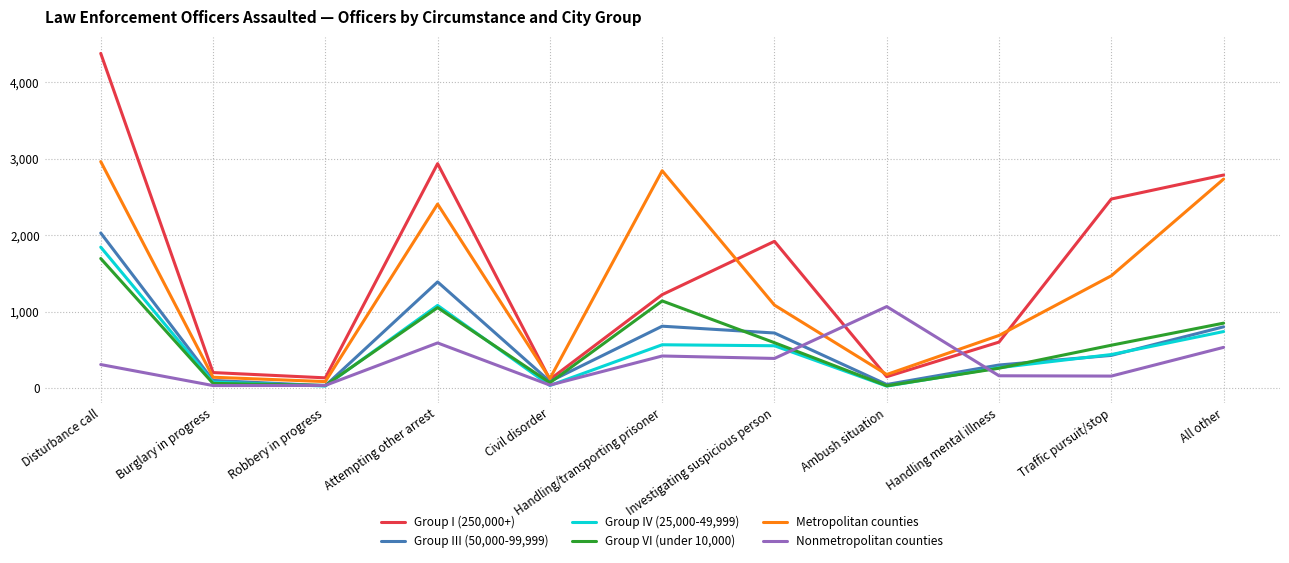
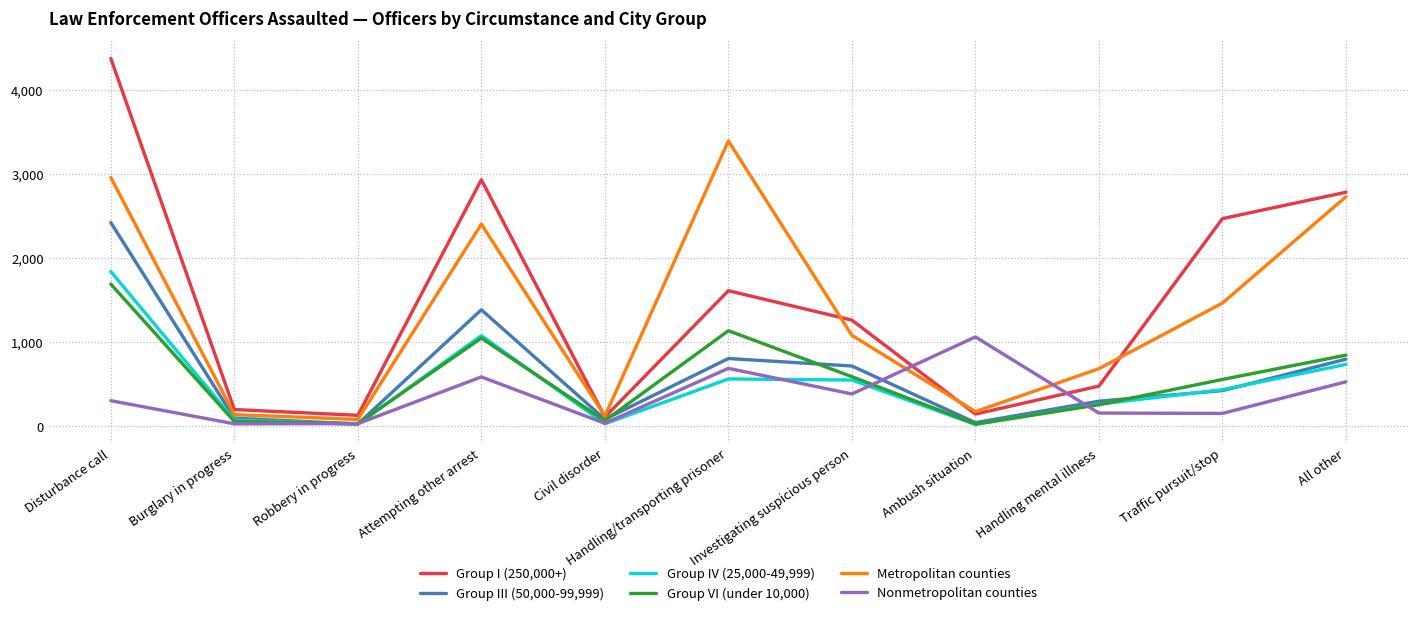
  {
    "Group I (250,000+)": {
      "Disturbance call": "4,400",
      "Burglary in progress": "200",
      "Robbery in progress": "100",
      "Attempting other arrest": "2,900",
-     "Handling/transporting prisoner": "1,200",
-     "Investigating suspicious person": "1,900",
-     "Handling mental illness": "600",
+     "Handling/transporting prisoner": "1,600",
+     "Investigating suspicious person": "1,300",
+     "Handling mental illness": "500",
      "Traffic pursuit/stop": "2,500",
      "All other": "2,800"
    },
    "Group III (50,000-99,999)": {
-     "Disturbance call": "2,000",
+     "Disturbance call": "2,400",
      "Attempting other arrest": "1,400",
      "Handling/transporting prisoner": "800",
      "Investigating suspicious person": "700",
      "Handling mental illness": "300",
      "All other": "800"
    },
    "Group IV (25,000-49,999)": {
      "Disturbance call": "1,800",
      "Handling/transporting prisoner": "600",
      "Investigating suspicious person": "600",
      "All other": "700"
    },
    "Group VI (under 10,000)": {
      "Disturbance call": "1,700",
      "Handling/transporting prisoner": "1,100",
      "Investigating suspicious person": "600",
      "Traffic pursuit/stop": "600",
      "All other": "800"
    },
    "Metropolitan counties": {
      "Disturbance call": "3,000",
      "Burglary in progress": "100",
      "Robbery in progress": "100",
      "Attempting other arrest": "2,400",
-     "Handling/transporting prisoner": "2,800",
+     "Handling/transporting prisoner": "3,400",
      "Investigating suspicious person": "1,100",
      "Handling mental illness": "700",
      "Traffic pursuit/stop": "1,500",
      "All other": "2,700"
    },
    "Nonmetropolitan counties": {
      "Disturbance call": "300",
      "Attempting other arrest": "600",
-     "Handling/transporting prisoner": "400",
+     "Handling/transporting prisoner": "700",
      "Investigating suspicious person": "400",
      "Ambush situation": "1,100",
      "Handling mental illness": "200",
      "Traffic pursuit/stop": "200",
      "All other": "500"
    }
  }
